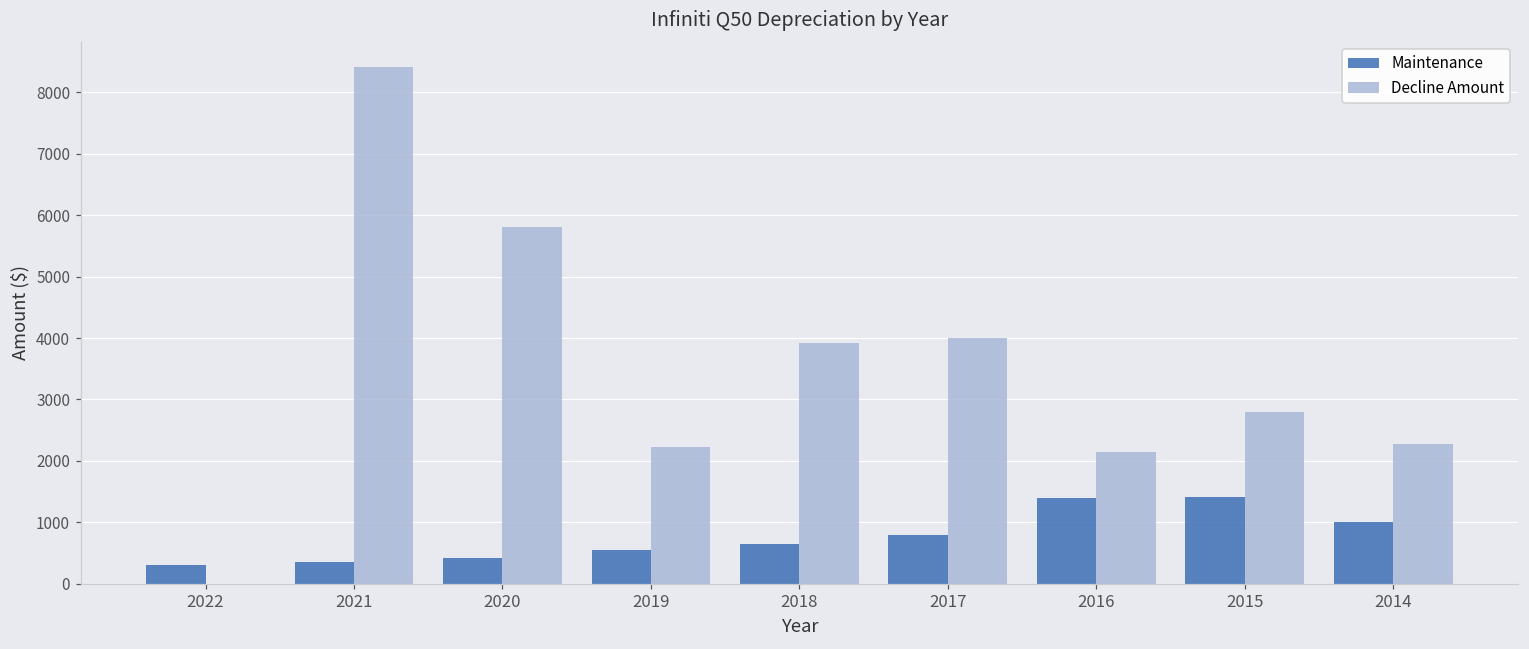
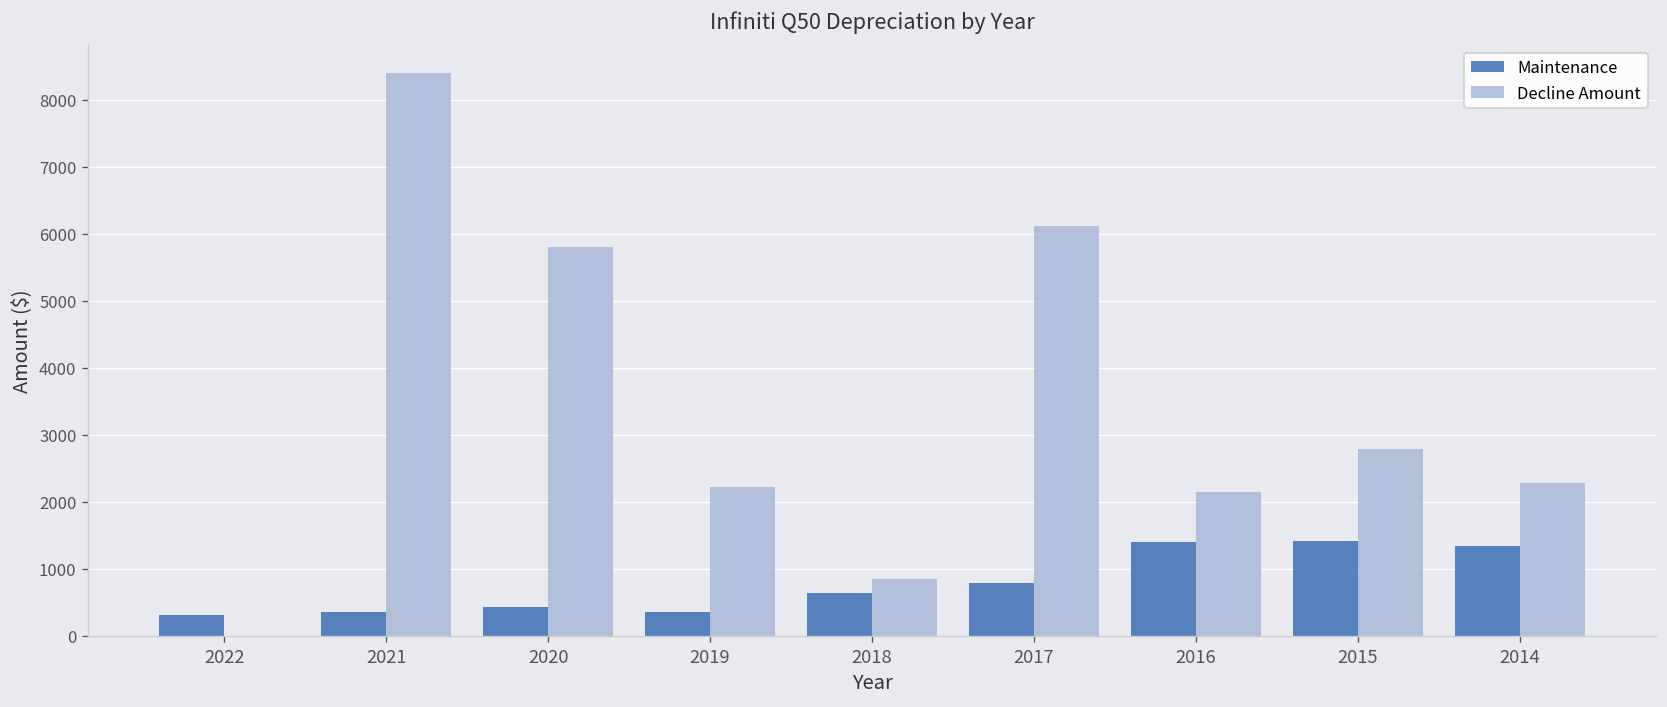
  {
    "Maintenance": {
      "2022": 300,
      "2021": 400,
      "2020": 400,
-     "2019": 500,
+     "2019": 400,
      "2018": 600,
      "2017": 800,
      "2016": 1400,
      "2015": 1400,
-     "2014": 1000
+     "2014": 1300
    },
    "Decline Amount": {
      "2022": 0,
      "2021": 8400,
      "2020": 5800,
      "2019": 2200,
-     "2018": 3900,
-     "2017": 4000,
+     "2018": 800,
+     "2017": 6100,
      "2016": 2100,
      "2015": 2800,
      "2014": 2300
    }
  }
